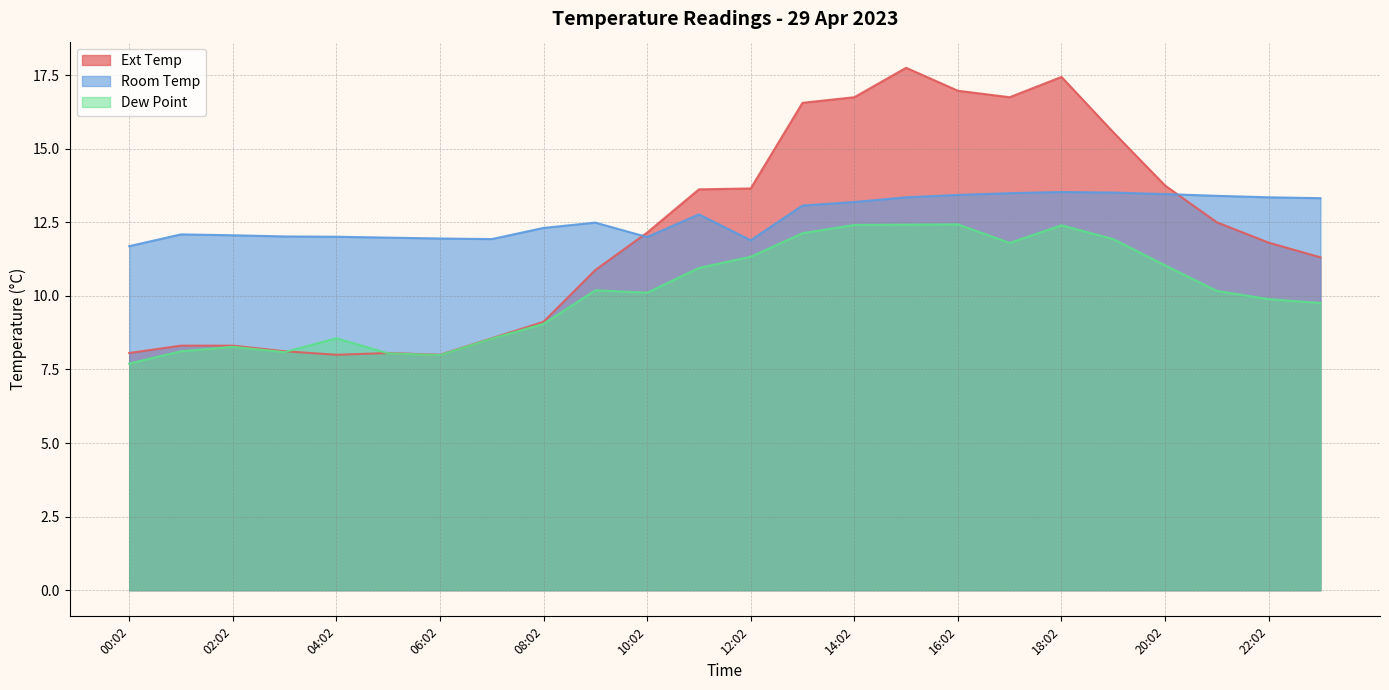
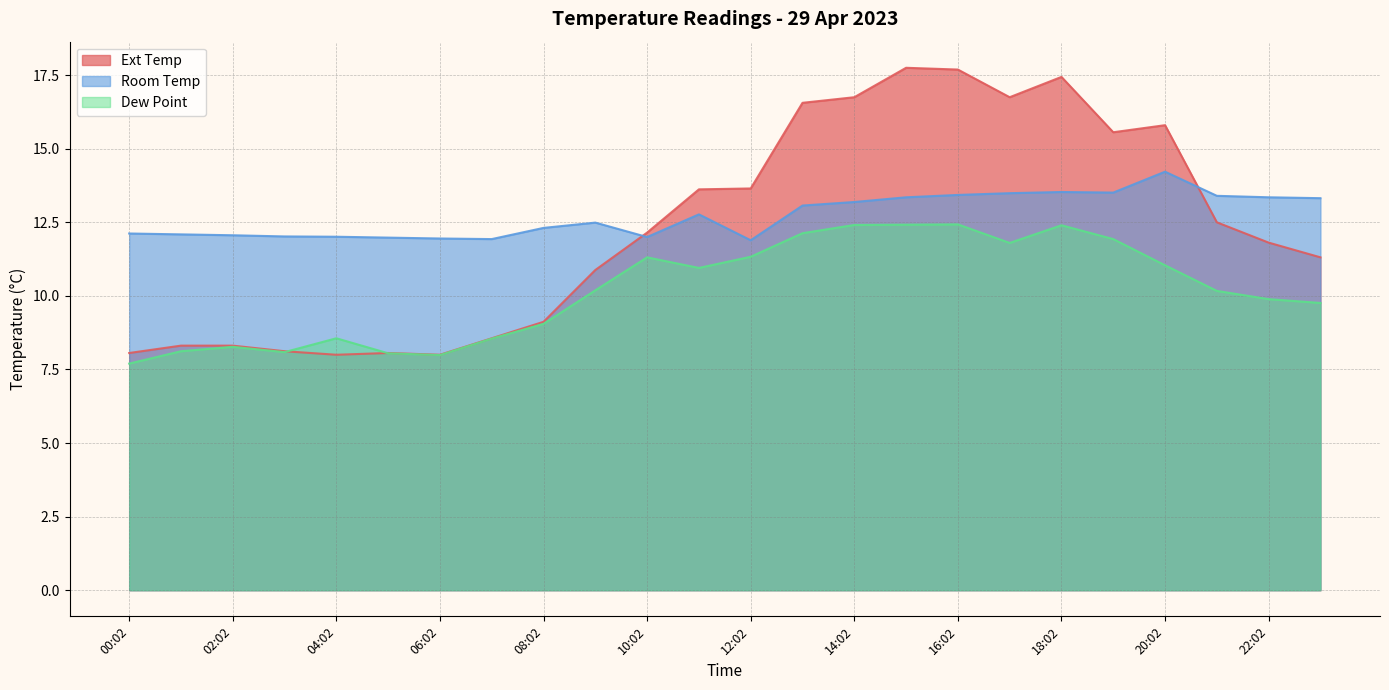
  {
    "Ext Temp": {
      "00:02": 8.1,
      "04:02": 8.0,
      "10:02": 12.2,
      "12:02": 13.7,
      "14:02": 16.8,
-     "16:02": 17.0,
+     "16:02": 17.7,
      "18:02": 17.4,
-     "20:02": 13.8,
+     "20:02": 15.8,
      "22:02": 11.8
    },
    "Room Temp": {
-     "00:02": 11.7,
+     "00:02": 12.1,
      "02:02": 12.1,
      "04:02": 12.0,
      "06:02": 12.0,
      "08:02": 12.3,
      "10:02": 12.0,
      "12:02": 11.9,
      "14:02": 13.2,
      "16:02": 13.4,
      "18:02": 13.5,
-     "20:02": 13.5,
+     "20:02": 14.2,
      "22:02": 13.4
    },
    "Dew Point": {
      "00:02": 7.7,
      "04:02": 8.6,
-     "10:02": 10.1,
+     "10:02": 11.3,
      "12:02": 11.3,
      "14:02": 12.4,
      "16:02": 12.4,
      "18:02": 12.4,
      "20:02": 11.0,
      "22:02": 9.9
    }
  }
